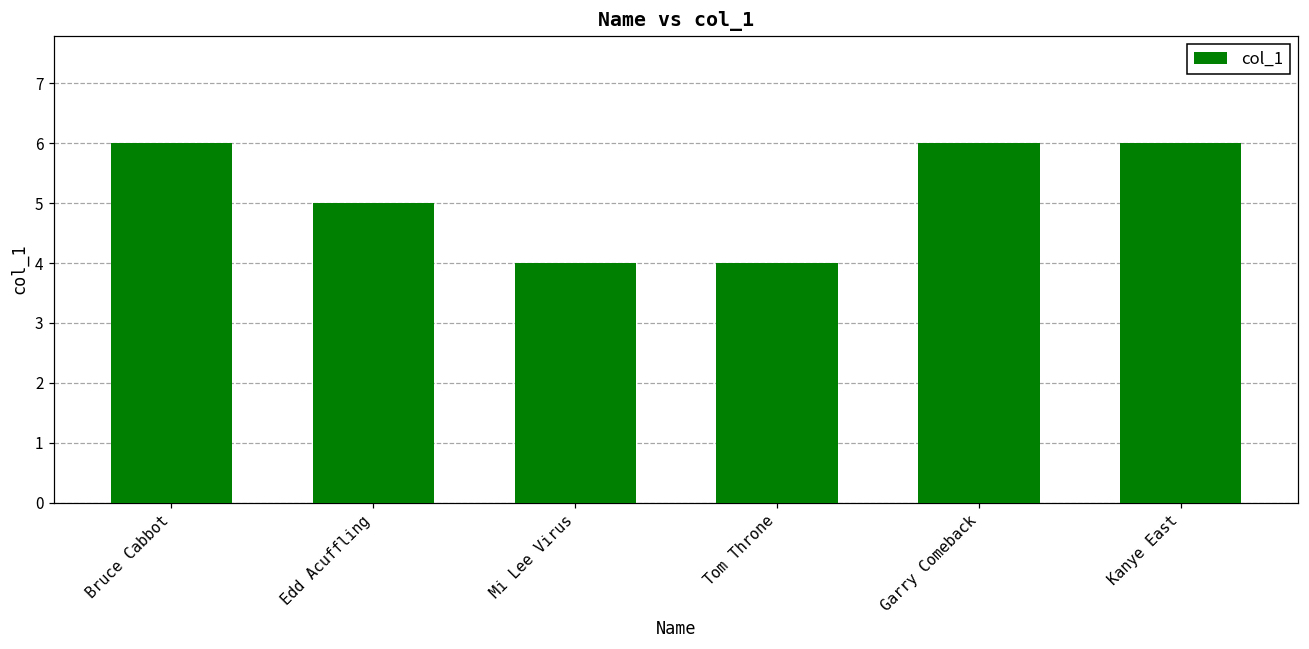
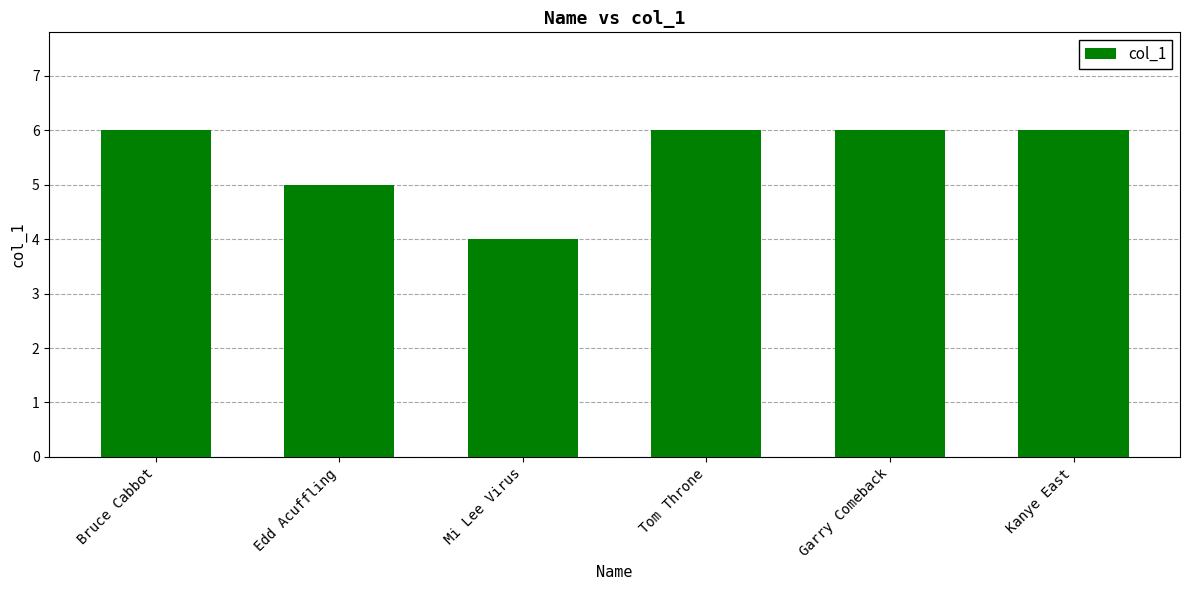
  {
    "Bruce Cabbot": 6,
    "Edd Acuffling": 5,
    "Mi Lee Virus": 4,
-   "Tom Throne": 4,
+   "Tom Throne": 6,
    "Garry Comeback": 6,
    "Kanye East": 6
  }
